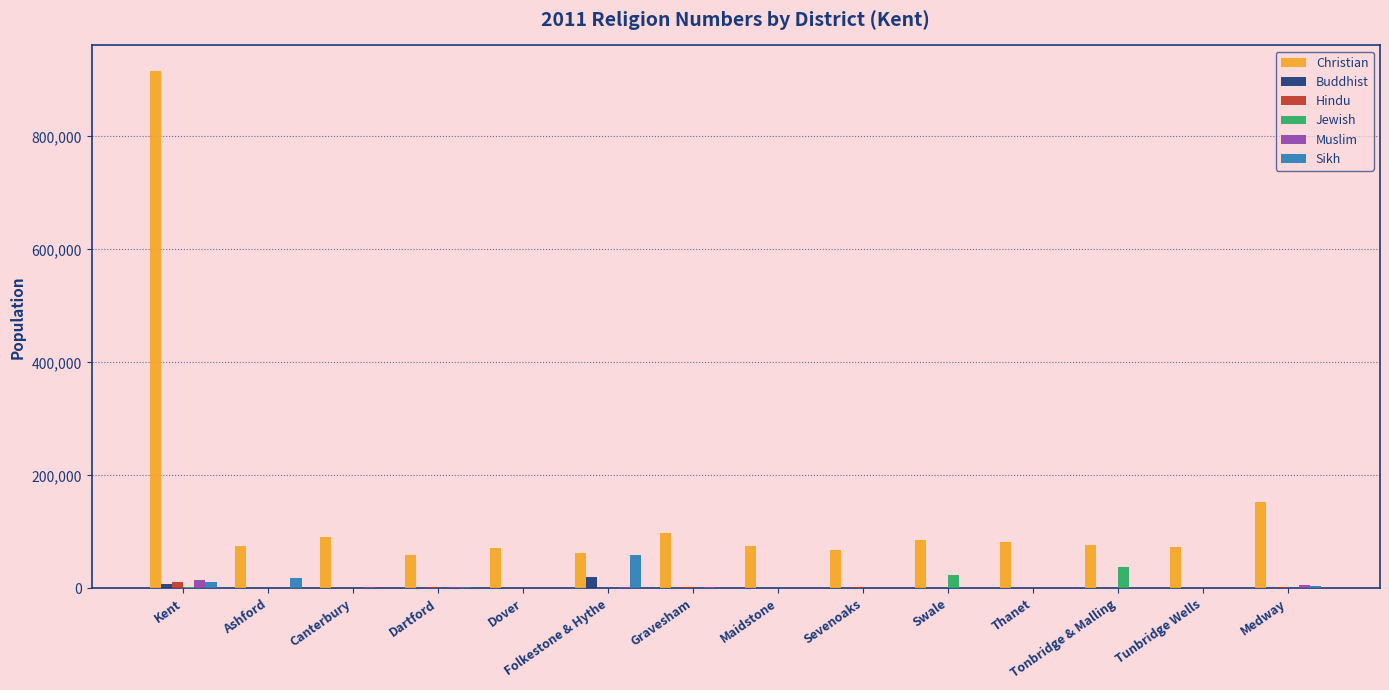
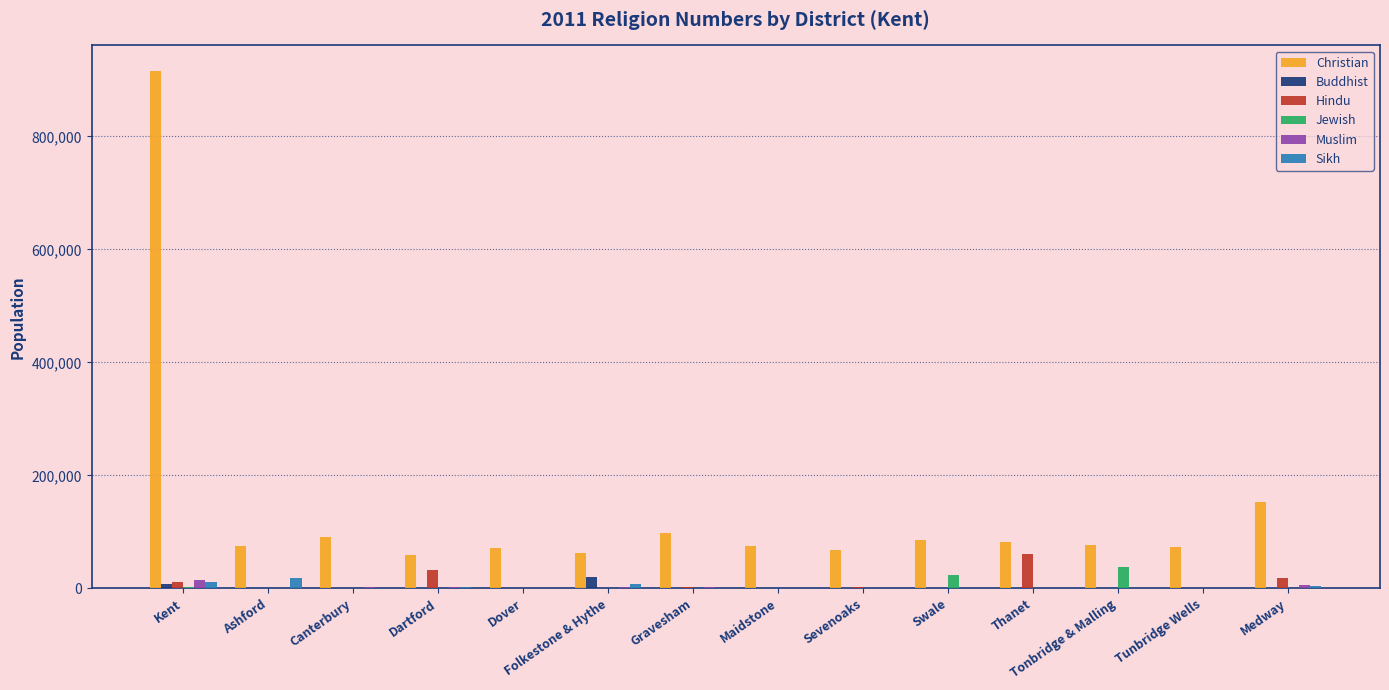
  {
    "Christian": {
      "Kent": "920,000",
      "Ashford": "70,000",
      "Canterbury": "90,000",
      "Dartford": "60,000",
      "Dover": "70,000",
      "Folkestone & Hythe": "60,000",
      "Gravesham": "100,000",
      "Maidstone": "80,000",
      "Sevenoaks": "70,000",
      "Swale": "90,000",
      "Thanet": "80,000",
      "Tonbridge & Malling": "80,000",
      "Tunbridge Wells": "70,000",
      "Medway": "150,000"
    },
    "Buddhist": {
      "Kent": "10,000",
      "Folkestone & Hythe": "20,000"
    },
    "Hindu": {
      "Kent": "10,000",
-     "Dartford": "0",
-     "Thanet": "0",
-     "Medway": "0"
+     "Dartford": "30,000",
+     "Thanet": "60,000",
+     "Medway": "20,000"
    },
    "Jewish": {
      "Swale": "20,000",
      "Tonbridge & Malling": "40,000"
    },
    "Muslim": {
      "Kent": "10,000",
      "Medway": "10,000"
    },
    "Sikh": {
      "Kent": "10,000",
      "Ashford": "20,000",
-     "Folkestone & Hythe": "60,000"
+     "Folkestone & Hythe": "10,000"
    }
  }
